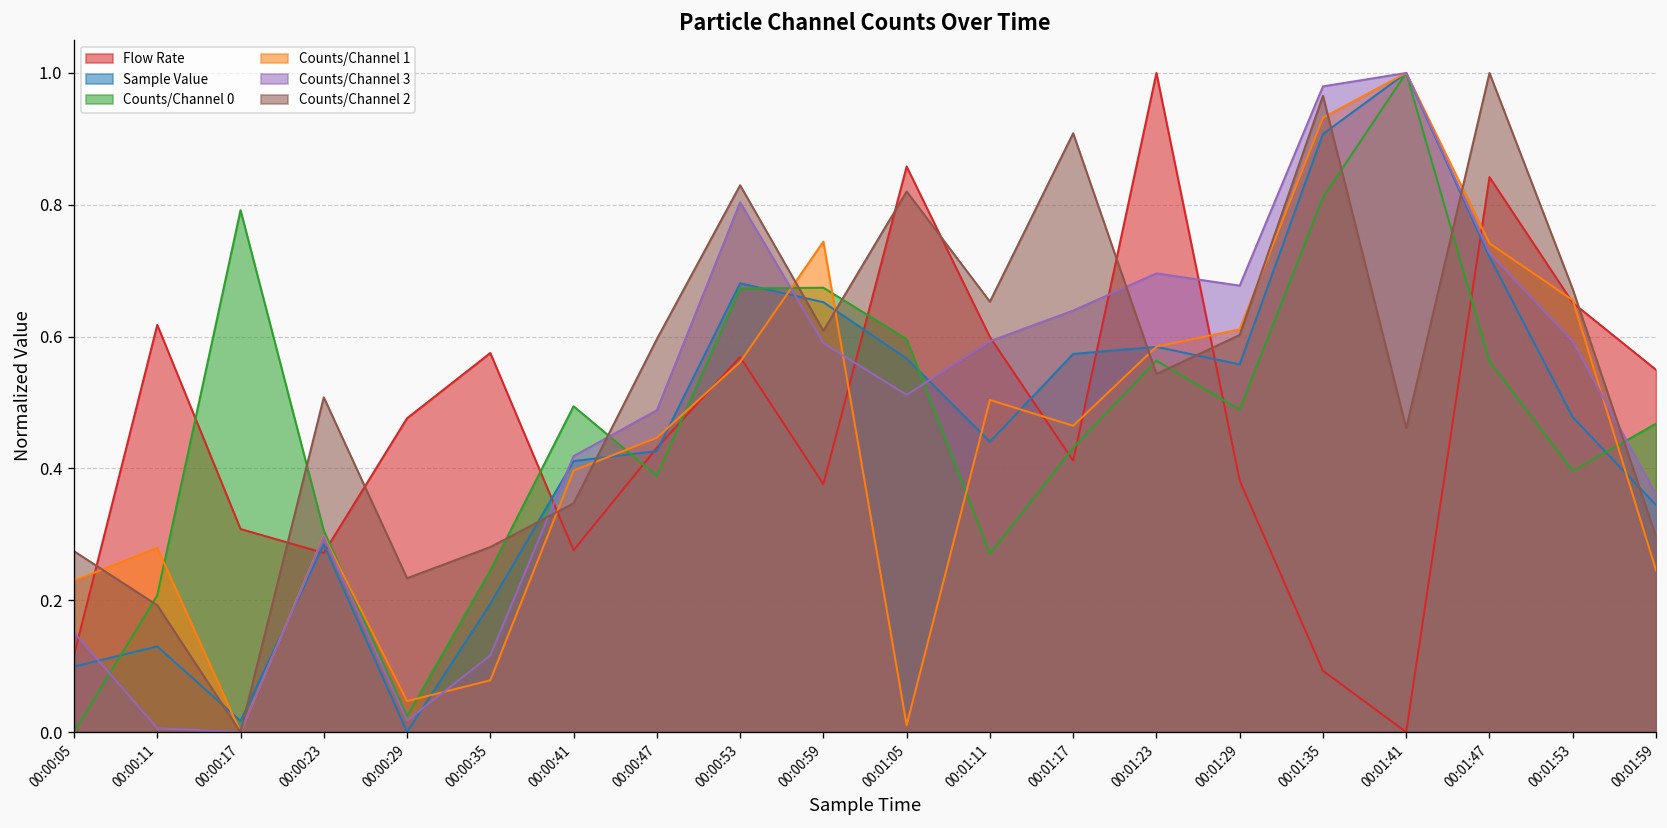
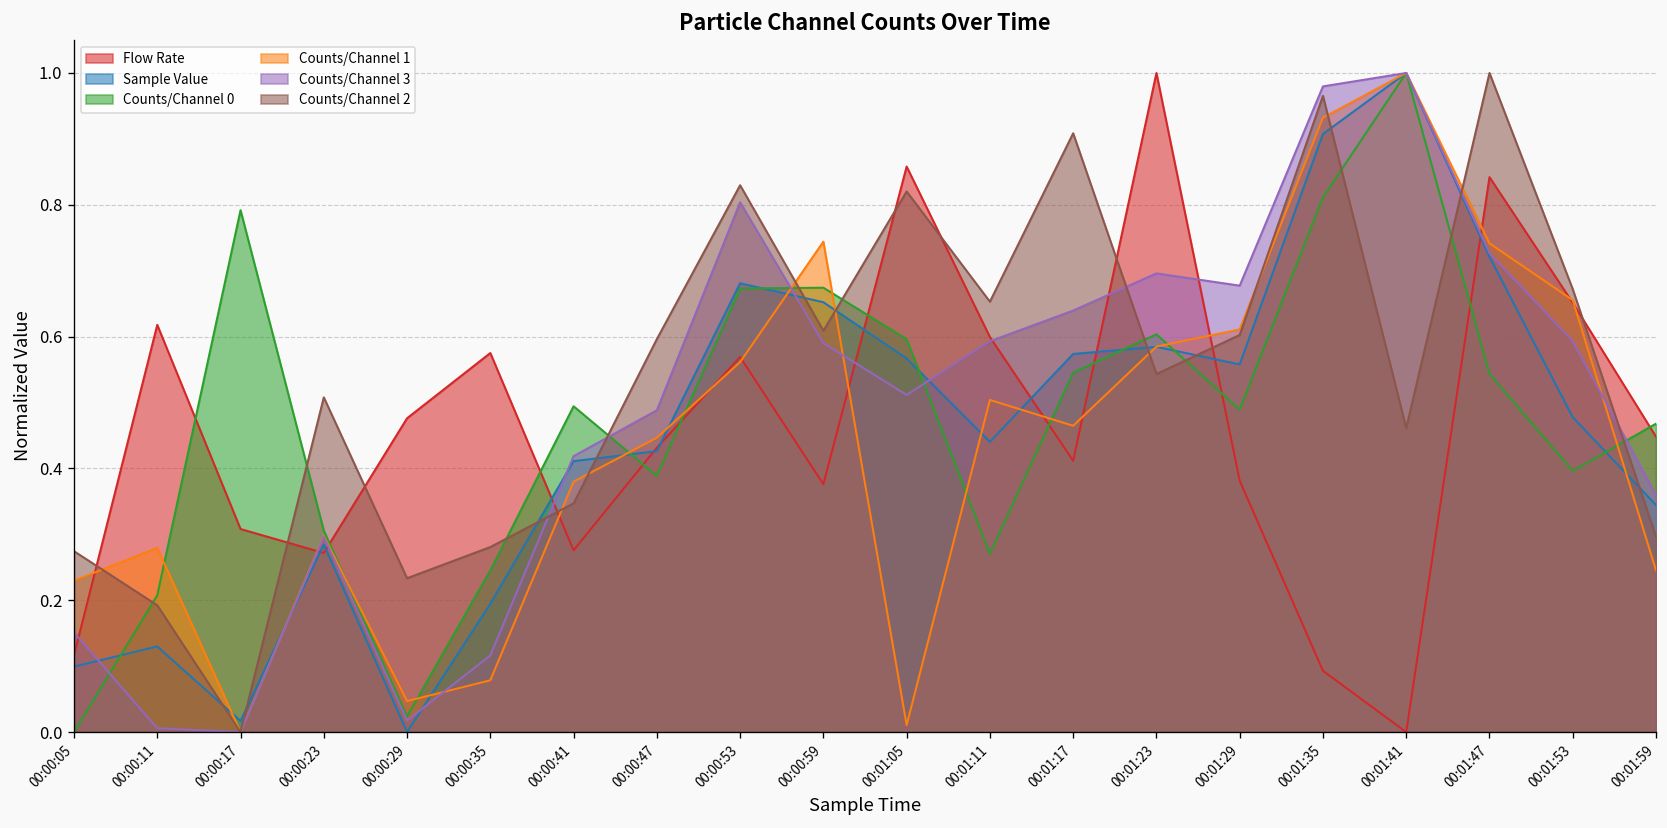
  {
    "Flow Rate": {
      "00:00:05": 0.12,
      "00:00:11": 0.62,
      "00:00:17": 0.31,
      "00:00:23": 0.27,
      "00:00:29": 0.48,
      "00:00:35": 0.58,
      "00:00:41": 0.28,
      "00:00:47": 0.43,
      "00:00:53": 0.57,
      "00:00:59": 0.38,
      "00:01:05": 0.86,
      "00:01:11": 0.60,
      "00:01:17": 0.41,
      "00:01:23": 1.00,
      "00:01:29": 0.38,
      "00:01:35": 0.09,
      "00:01:41": 0.00,
      "00:01:47": 0.84,
-     "00:01:59": 0.55
+     "00:01:59": 0.45
    },
    "Sample Value": {
      "00:00:05": 0.10,
      "00:00:11": 0.13,
      "00:00:17": 0.02,
      "00:00:23": 0.28,
      "00:00:29": 0.00,
      "00:00:35": 0.19,
      "00:00:41": 0.41,
      "00:00:47": 0.43,
      "00:00:53": 0.68,
      "00:00:59": 0.65,
      "00:01:05": 0.57,
      "00:01:11": 0.44,
      "00:01:17": 0.57,
      "00:01:29": 0.56,
      "00:01:35": 0.91,
      "00:01:47": 0.72,
      "00:01:53": 0.48,
      "00:01:59": 0.34
    },
    "Counts/Channel 0": {
      "00:00:05": 0.00,
      "00:00:11": 0.21,
      "00:00:17": 0.79,
      "00:00:23": 0.31,
      "00:00:29": 0.02,
      "00:00:35": 0.25,
      "00:00:41": 0.49,
      "00:00:47": 0.39,
      "00:00:53": 0.67,
      "00:00:59": 0.67,
      "00:01:05": 0.60,
      "00:01:11": 0.27,
-     "00:01:17": 0.43,
-     "00:01:23": 0.56,
+     "00:01:17": 0.55,
+     "00:01:23": 0.60,
      "00:01:29": 0.49,
      "00:01:35": 0.81,
-     "00:01:47": 0.56,
+     "00:01:47": 0.54,
      "00:01:53": 0.40,
      "00:01:59": 0.47
    },
    "Counts/Channel 1": {
      "00:00:05": 0.23,
      "00:00:11": 0.28,
      "00:00:29": 0.05,
      "00:00:35": 0.08,
-     "00:00:41": 0.40,
+     "00:00:41": 0.38,
      "00:00:47": 0.45,
      "00:00:53": 0.56,
      "00:00:59": 0.74,
      "00:01:05": 0.01,
      "00:01:11": 0.50,
      "00:01:17": 0.46,
      "00:01:29": 0.61,
      "00:01:35": 0.93,
      "00:01:47": 0.74,
      "00:01:59": 0.25
    },
    "Counts/Channel 3": {
      "00:00:05": 0.15,
      "00:00:11": 0.01,
      "00:00:29": 0.02,
      "00:00:35": 0.12,
      "00:00:41": 0.42,
      "00:00:47": 0.49,
      "00:00:53": 0.80,
      "00:00:59": 0.59,
      "00:01:05": 0.51,
      "00:01:11": 0.59,
      "00:01:17": 0.64,
      "00:01:23": 0.70,
      "00:01:29": 0.68,
      "00:01:35": 0.98,
      "00:01:47": 0.73,
      "00:01:53": 0.59,
      "00:01:59": 0.36
    },
    "Counts/Channel 2": {
      "00:00:05": 0.27,
      "00:00:11": 0.19,
      "00:00:23": 0.51,
      "00:00:29": 0.23,
      "00:00:35": 0.28,
      "00:00:41": 0.35,
      "00:00:47": 0.60,
      "00:00:53": 0.83,
      "00:00:59": 0.61,
      "00:01:05": 0.82,
      "00:01:11": 0.65,
      "00:01:17": 0.91,
      "00:01:23": 0.54,
      "00:01:29": 0.60,
      "00:01:35": 0.97,
      "00:01:41": 0.46,
      "00:01:47": 1.00,
      "00:01:53": 0.67,
      "00:01:59": 0.30
    }
  }
